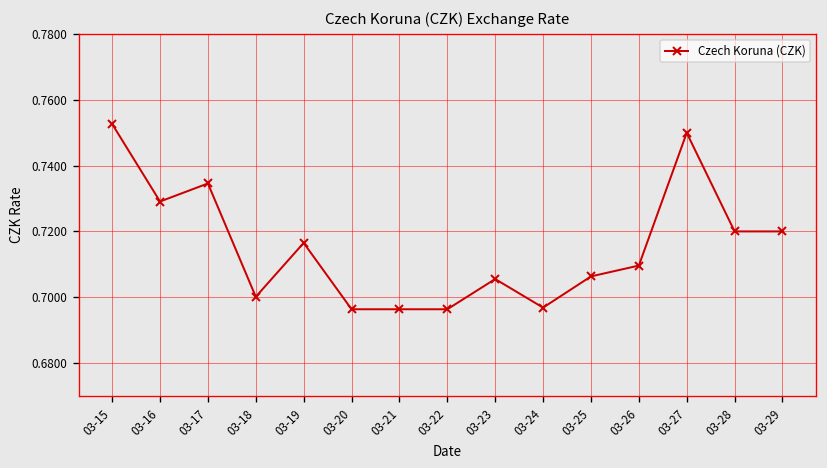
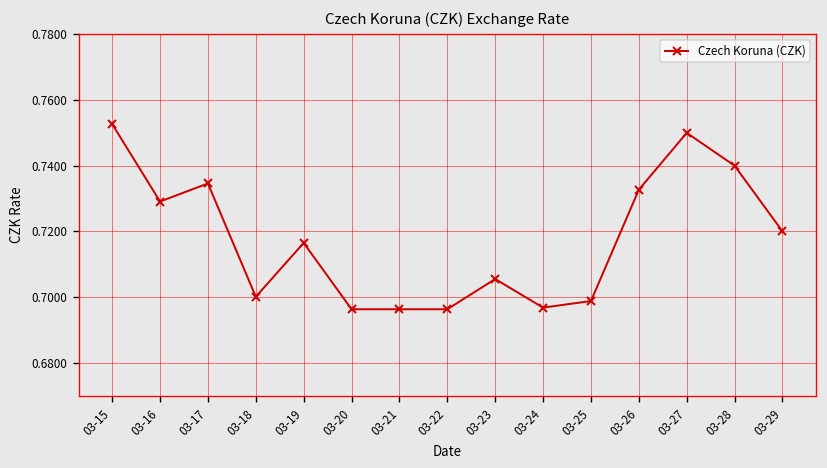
  {
    "03-15": 0.753,
    "03-16": 0.729,
    "03-17": 0.735,
    "03-18": 0.700,
    "03-19": 0.717,
    "03-20": 0.696,
    "03-21": 0.696,
    "03-22": 0.696,
    "03-23": 0.706,
    "03-24": 0.697,
-   "03-25": 0.706,
-   "03-26": 0.710,
+   "03-25": 0.699,
+   "03-26": 0.733,
    "03-27": 0.750,
-   "03-28": 0.72,
+   "03-28": 0.74,
    "03-29": 0.720
  }
